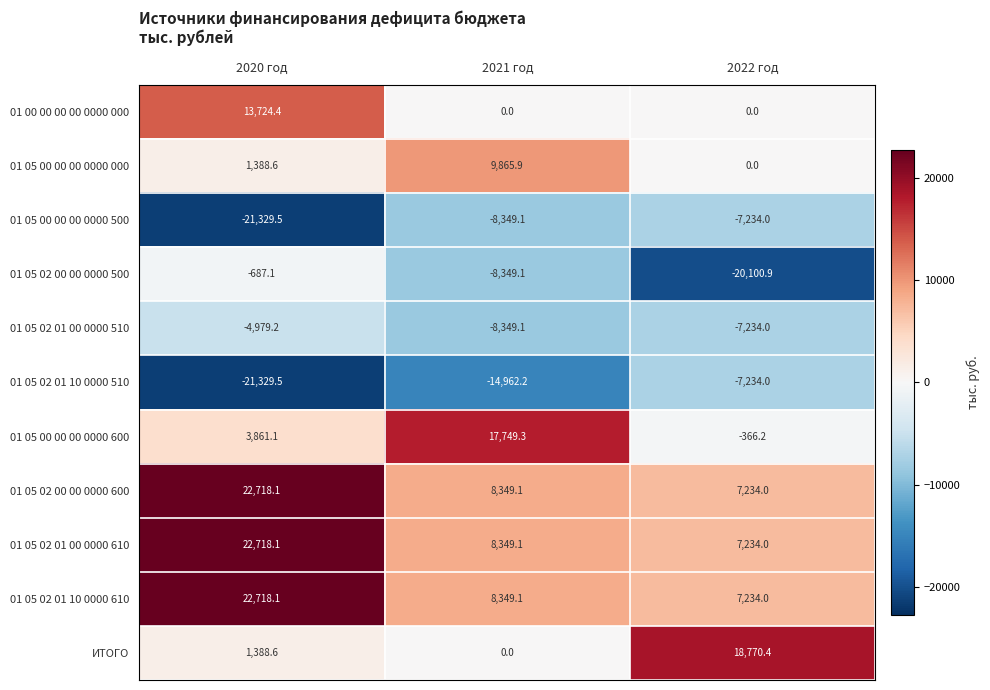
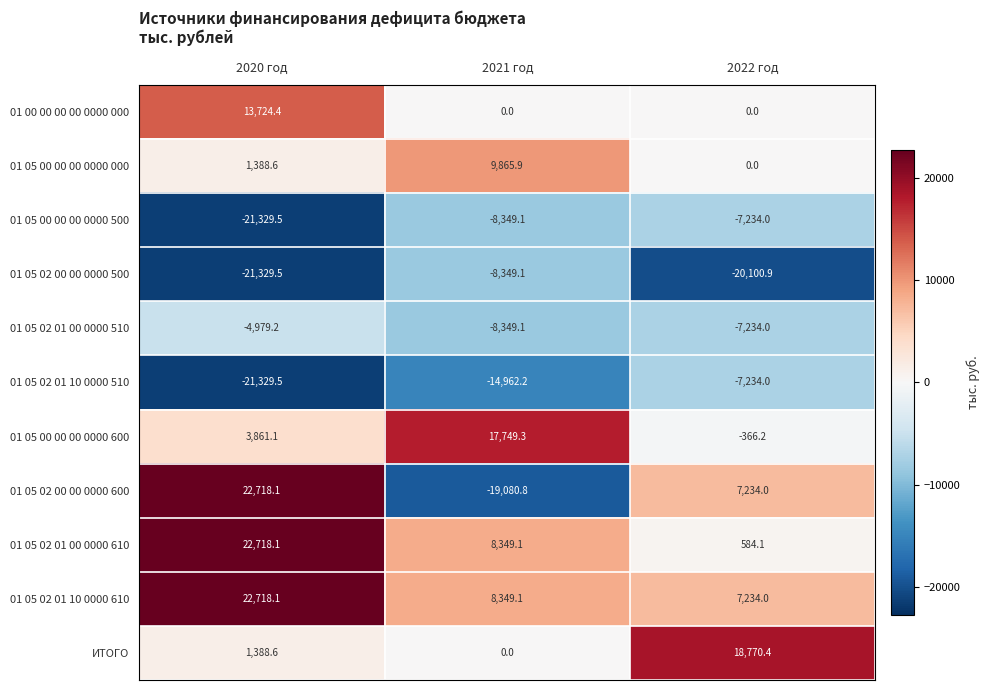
  {
    "01 00 00 00 00 0000 000": {
      "2020 год": "13,724.4",
      "2021 год": "0.0",
      "2022 год": "0.0"
    },
    "01 05 00 00 00 0000 000": {
      "2020 год": "1,388.6",
      "2021 год": "9,865.9",
      "2022 год": "0.0"
    },
    "01 05 00 00 00 0000 500": {
      "2020 год": "-21,329.5",
      "2021 год": "-8,349.1",
      "2022 год": "-7,234.0"
    },
    "01 05 02 00 00 0000 500": {
-     "2020 год": "-687.1",
+     "2020 год": "-21,329.5",
      "2021 год": "-8,349.1",
      "2022 год": "-20,100.9"
    },
    "01 05 02 01 00 0000 510": {
      "2020 год": "-4,979.2",
      "2021 год": "-8,349.1",
      "2022 год": "-7,234.0"
    },
    "01 05 02 01 10 0000 510": {
      "2020 год": "-21,329.5",
      "2021 год": "-14,962.2",
      "2022 год": "-7,234.0"
    },
    "01 05 00 00 00 0000 600": {
      "2020 год": "3,861.1",
      "2021 год": "17,749.3",
      "2022 год": "-366.2"
    },
    "01 05 02 00 00 0000 600": {
      "2020 год": "22,718.1",
-     "2021 год": "8,349.1",
+     "2021 год": "-19,080.8",
      "2022 год": "7,234.0"
    },
    "01 05 02 01 00 0000 610": {
      "2020 год": "22,718.1",
      "2021 год": "8,349.1",
-     "2022 год": "7,234.0"
+     "2022 год": "584.1"
    },
    "01 05 02 01 10 0000 610": {
      "2020 год": "22,718.1",
      "2021 год": "8,349.1",
      "2022 год": "7,234.0"
    },
    "ИТОГО": {
      "2020 год": "1,388.6",
      "2021 год": "0.0",
      "2022 год": "18,770.4"
    }
  }
